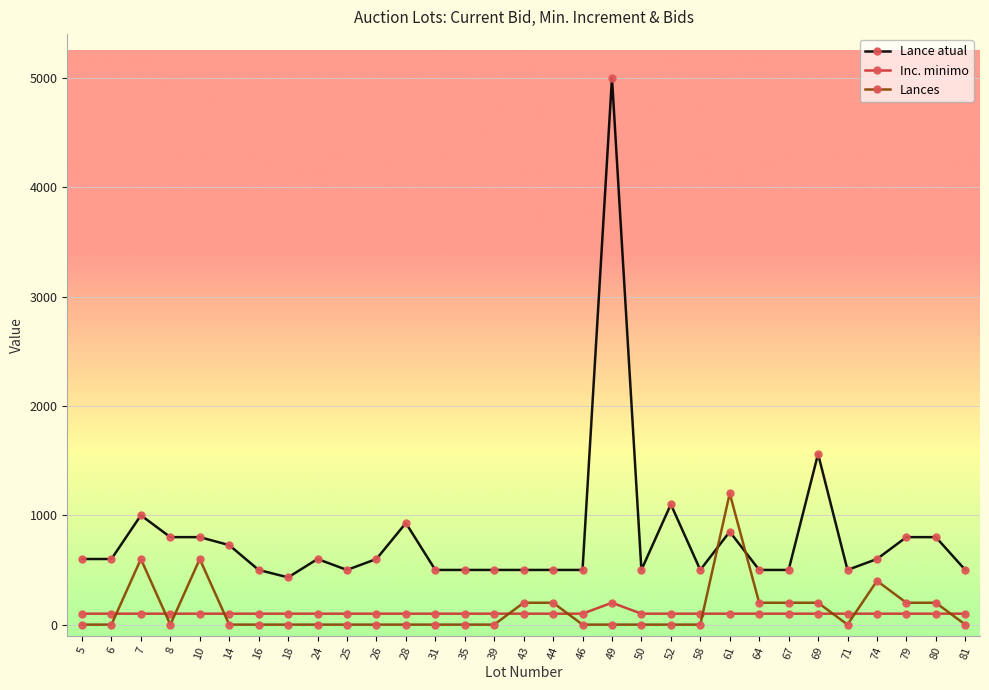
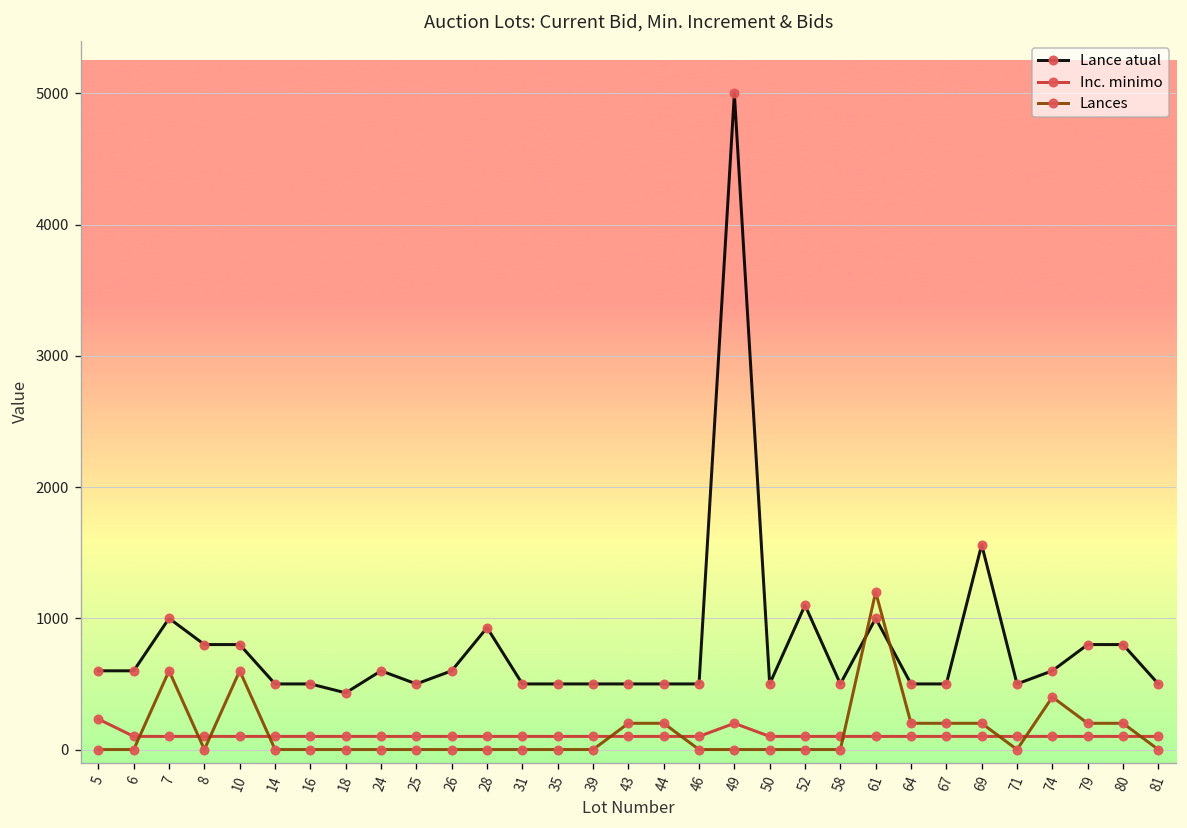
  {
    "Lance atual": {
      "5": 600,
      "6": 600,
      "7": 1000,
      "8": 800,
      "10": 800,
-     "14": 730,
+     "14": 500,
      "16": 500,
      "18": 430,
      "24": 600,
      "25": 500,
      "26": 600,
      "28": 930,
      "31": 500,
      "35": 500,
      "39": 500,
      "43": 500,
      "44": 500,
      "46": 500,
      "49": 5000,
      "50": 500,
      "52": 1100,
      "58": 500,
-     "61": 850,
+     "61": 1000,
      "64": 500,
      "67": 500,
      "69": 1560,
      "71": 500,
      "74": 600,
      "79": 800,
      "80": 800,
      "81": 500
    },
    "Inc. minimo": {
-     "5": 100,
+     "5": 230,
      "6": 100,
      "7": 100,
      "8": 100,
      "10": 100,
      "14": 100,
      "16": 100,
      "18": 100,
      "24": 100,
      "25": 100,
      "26": 100,
      "28": 100,
      "31": 100,
      "35": 100,
      "39": 100,
      "43": 100,
      "44": 100,
      "46": 100,
      "49": 200,
      "50": 100,
      "52": 100,
      "58": 100,
      "61": 100,
      "64": 100,
      "67": 100,
      "69": 100,
      "71": 100,
      "74": 100,
      "79": 100,
      "80": 100,
      "81": 100
    },
    "Lances": {
      "5": 0,
      "6": 0,
      "7": 600,
      "8": 0,
      "10": 600,
      "14": 0,
      "16": 0,
      "18": 0,
      "24": 0,
      "25": 0,
      "26": 0,
      "28": 0,
      "31": 0,
      "35": 0,
      "39": 0,
      "43": 200,
      "44": 200,
      "46": 0,
      "49": 0,
      "50": 0,
      "52": 0,
      "58": 0,
      "61": 1200,
      "64": 200,
      "67": 200,
      "69": 200,
      "71": 0,
      "74": 400,
      "79": 200,
      "80": 200,
      "81": 0
    }
  }
